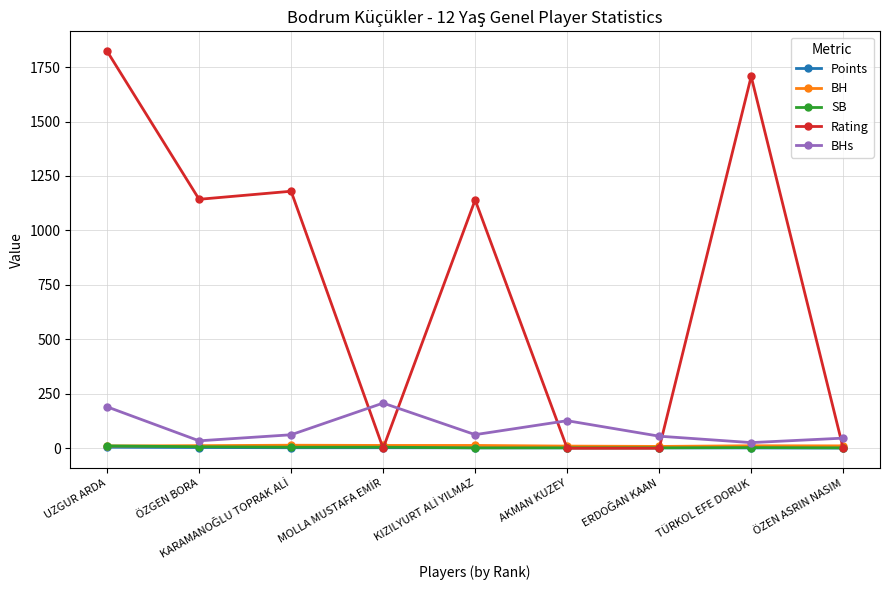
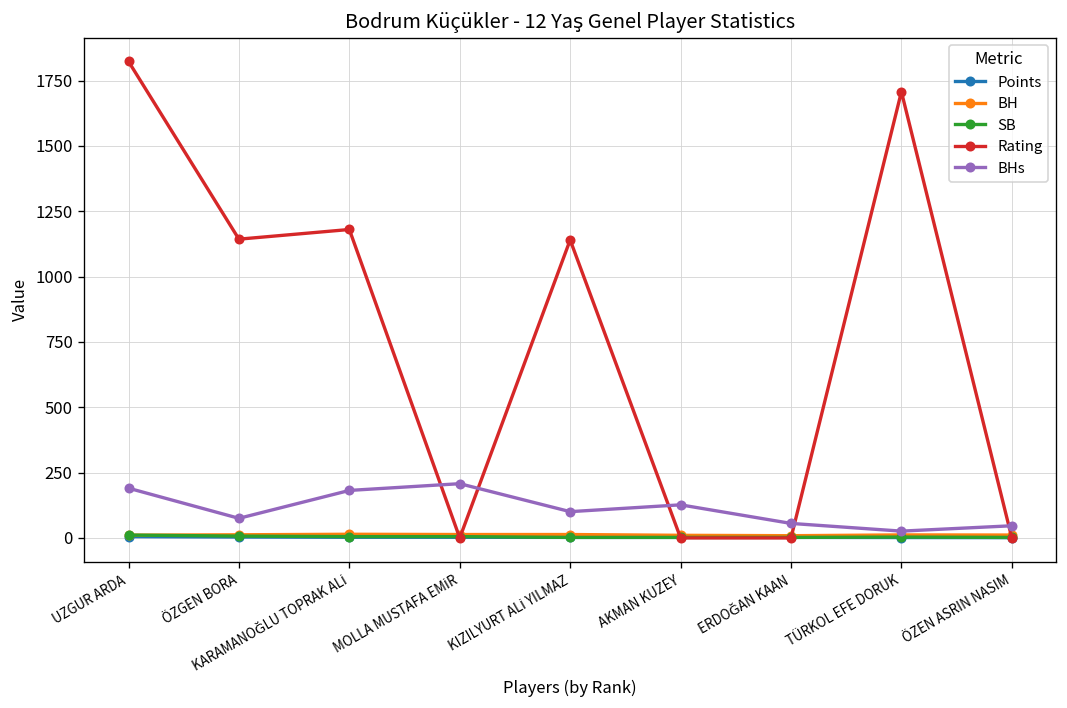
  {
    "Rating": {
      "UZGUR ARDA": 1820,
      "ÖZGEN BORA": 1140,
      "KARAMANOĞLU TOPRAK ALİ": 1180,
      "KIZILYURT ALİ YILMAZ": 1140,
      "TÜRKOL EFE DORUK": 1710
    },
    "BHs": {
      "UZGUR ARDA": 190,
-     "ÖZGEN BORA": 30,
-     "KARAMANOĞLU TOPRAK ALİ": 60,
+     "ÖZGEN BORA": 80,
+     "KARAMANOĞLU TOPRAK ALİ": 180,
      "MOLLA MUSTAFA EMİR": 210,
-     "KIZILYURT ALİ YILMAZ": 60,
+     "KIZILYURT ALİ YILMAZ": 100,
      "AKMAN KUZEY": 130,
      "ERDOĞAN KAAN": 60,
      "TÜRKOL EFE DORUK": 30,
      "ÖZEN ASRIN NASIM": 50
    }
  }
